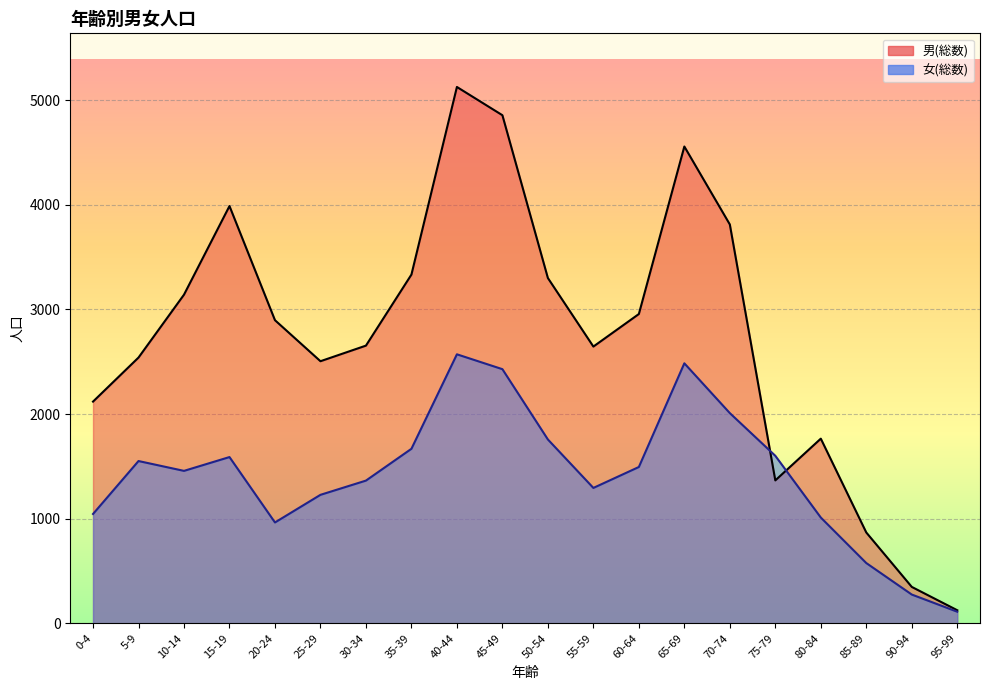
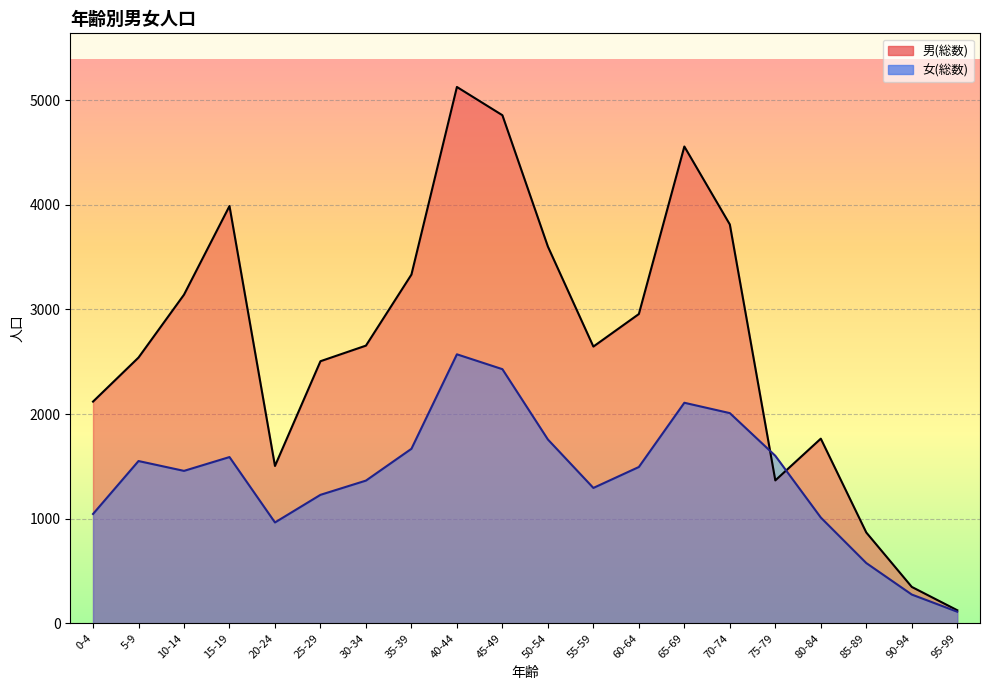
  {
    "男(総数)": {
      "0-4": 2120,
      "5-9": 2540,
      "10-14": 3140,
      "15-19": 3990,
-     "20-24": 2900,
+     "20-24": 1500,
      "25-29": 2510,
      "30-34": 2650,
      "35-39": 3330,
      "40-44": 5130,
      "45-49": 4860,
-     "50-54": 3300,
+     "50-54": 3600,
      "55-59": 2650,
      "60-64": 2960,
      "65-69": 4560,
      "70-74": 3810,
      "75-79": 1370,
      "80-84": 1770,
      "85-89": 870,
      "90-94": 350
    },
    "女(総数)": {
      "0-4": 1050,
      "5-9": 1550,
      "10-14": 1460,
      "15-19": 1590,
      "20-24": 960,
      "25-29": 1230,
      "30-34": 1360,
      "35-39": 1670,
      "40-44": 2570,
      "45-49": 2430,
      "50-54": 1760,
      "55-59": 1290,
      "60-64": 1490,
-     "65-69": 2490,
+     "65-69": 2110,
      "70-74": 2010,
      "75-79": 1600,
      "80-84": 1010,
      "85-89": 580,
      "90-94": 280
    }
  }
